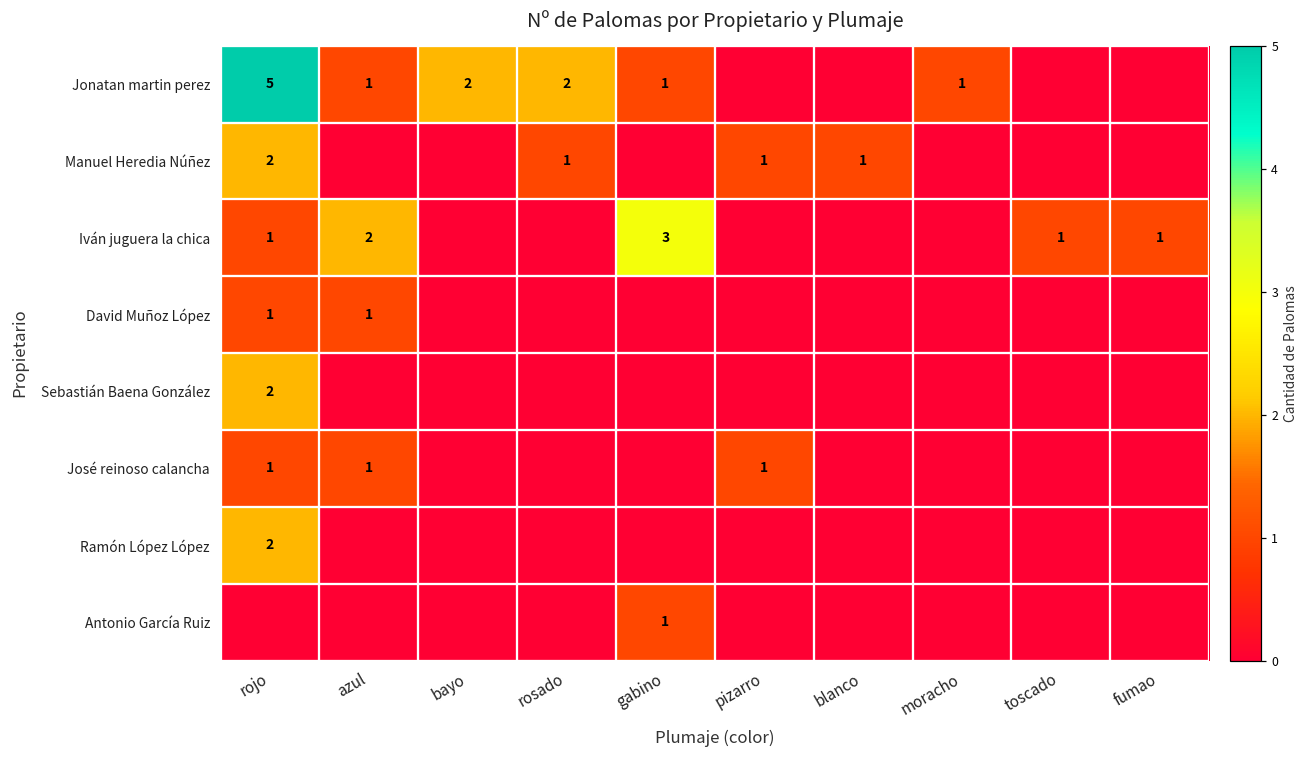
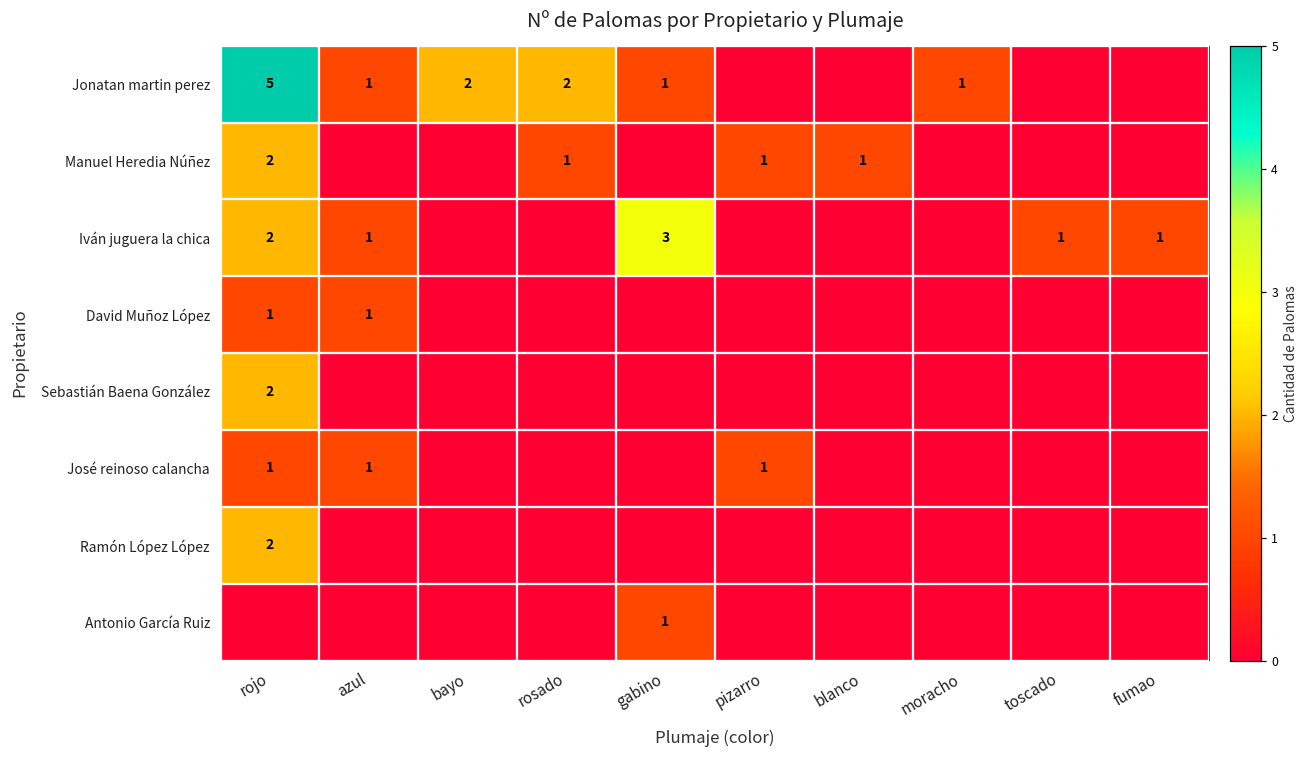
  {
    "Jonatan martin perez": {
      "rojo": 5,
      "azul": 1,
      "bayo": 2,
      "rosado": 2,
      "gabino": 1,
      "moracho": 1
    },
    "Manuel Heredia Núñez": {
      "rojo": 2,
      "rosado": 1,
      "pizarro": 1,
      "blanco": 1
    },
    "Iván juguera la chica": {
-     "rojo": 1,
-     "azul": 2,
+     "rojo": 2,
+     "azul": 1,
      "gabino": 3,
      "toscado": 1,
      "fumao": 1
    },
    "David Muñoz López": {
      "rojo": 1,
      "azul": 1
    },
    "Sebastián Baena González": {
      "rojo": 2
    },
    "José reinoso calancha": {
      "rojo": 1,
      "azul": 1,
      "pizarro": 1
    },
    "Ramón López López": {
      "rojo": 2
    },
    "Antonio García Ruiz": {
      "gabino": 1
    }
  }
